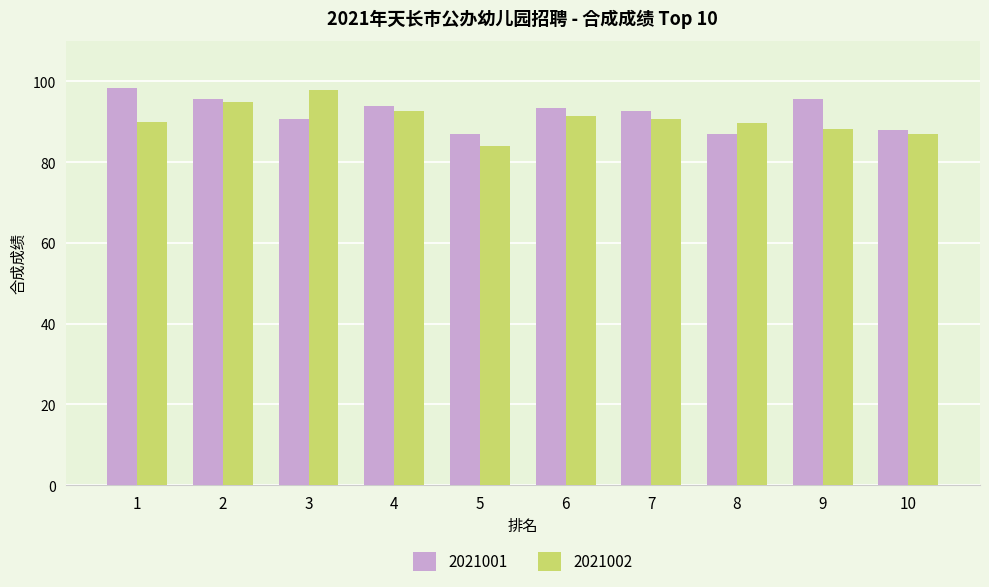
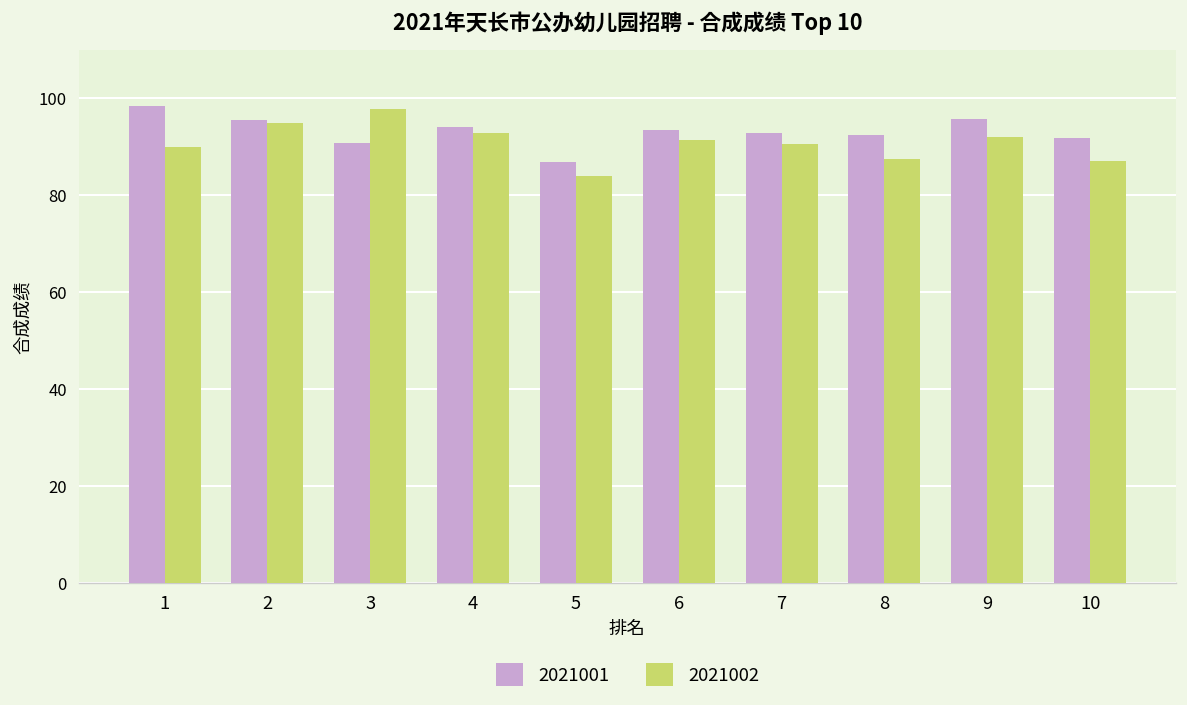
  {
    "2021001": {
      "1": 98,
      "2": 96,
      "3": 91,
      "4": 94,
      "5": 87,
      "6": 93,
      "7": 93,
-     "8": 87,
+     "8": 92,
      "9": 96,
-     "10": 88
+     "10": 92
    },
    "2021002": {
      "1": 90,
      "2": 95,
      "3": 98,
      "4": 93,
      "5": 84,
      "6": 91,
      "7": 91,
-     "8": 90,
-     "9": 88,
+     "8": 87,
+     "9": 92,
      "10": 87
    }
  }
